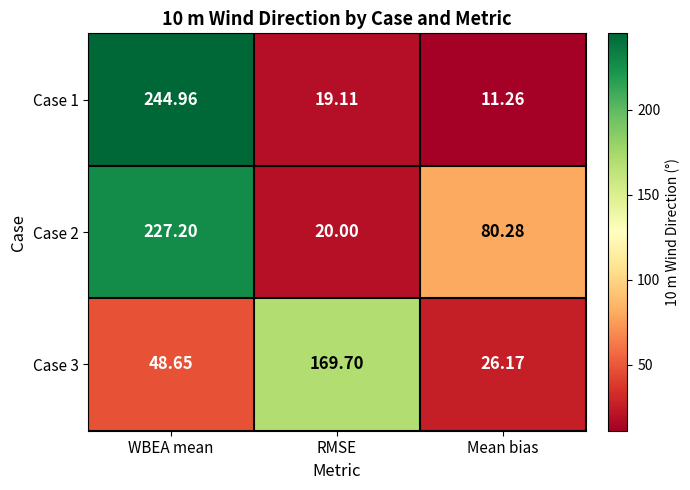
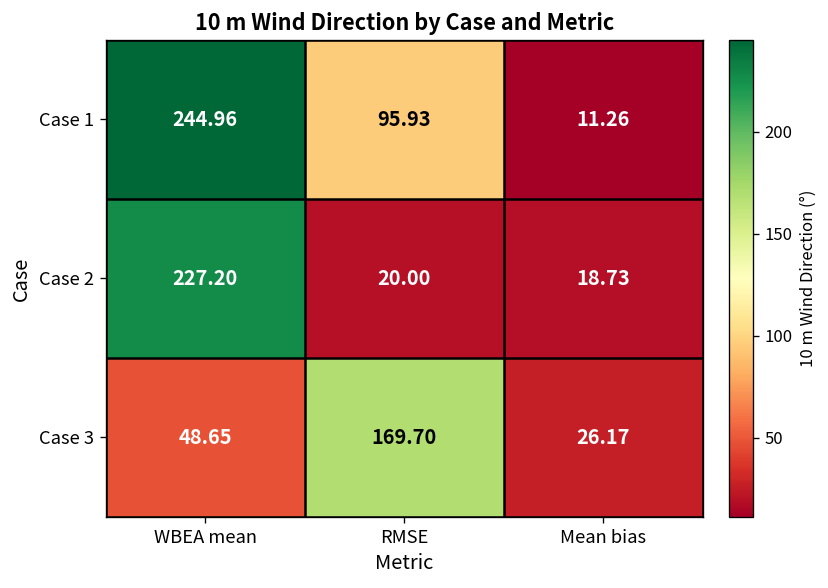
  {
    "Case 1": {
      "WBEA mean": 244.96,
-     "RMSE": 19.11,
+     "RMSE": 95.93,
      "Mean bias": 11.26
    },
    "Case 2": {
      "WBEA mean": 227.20,
      "RMSE": 20.00,
-     "Mean bias": 80.28
+     "Mean bias": 18.73
    },
    "Case 3": {
      "WBEA mean": 48.65,
      "RMSE": 169.70,
      "Mean bias": 26.17
    }
  }
